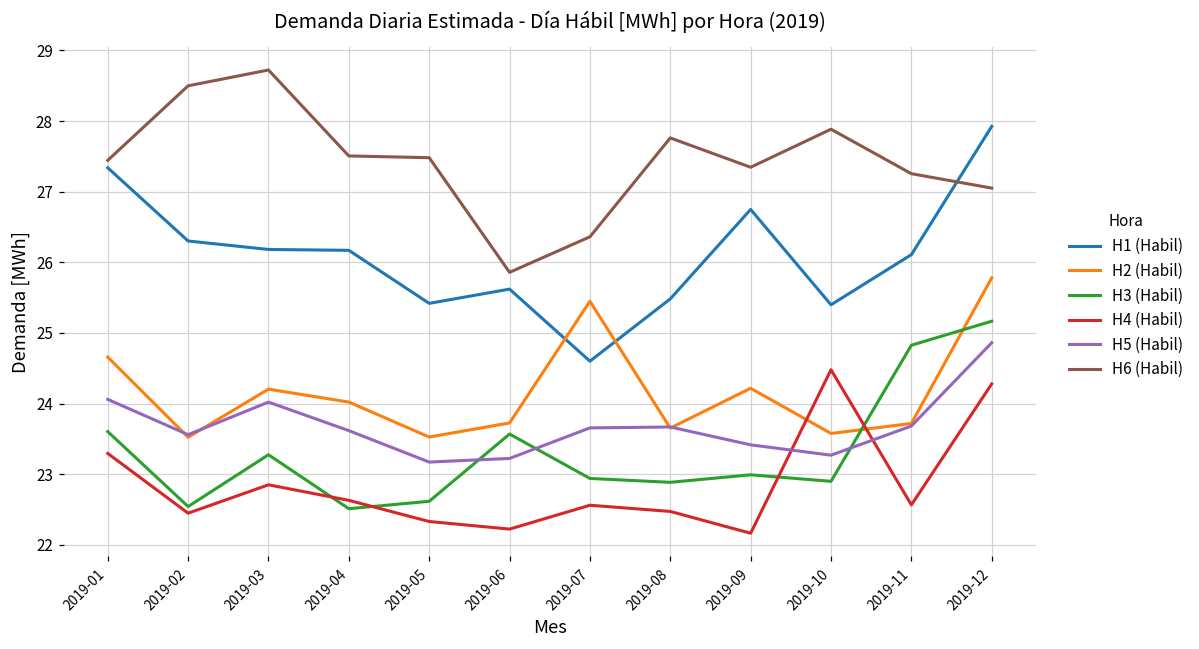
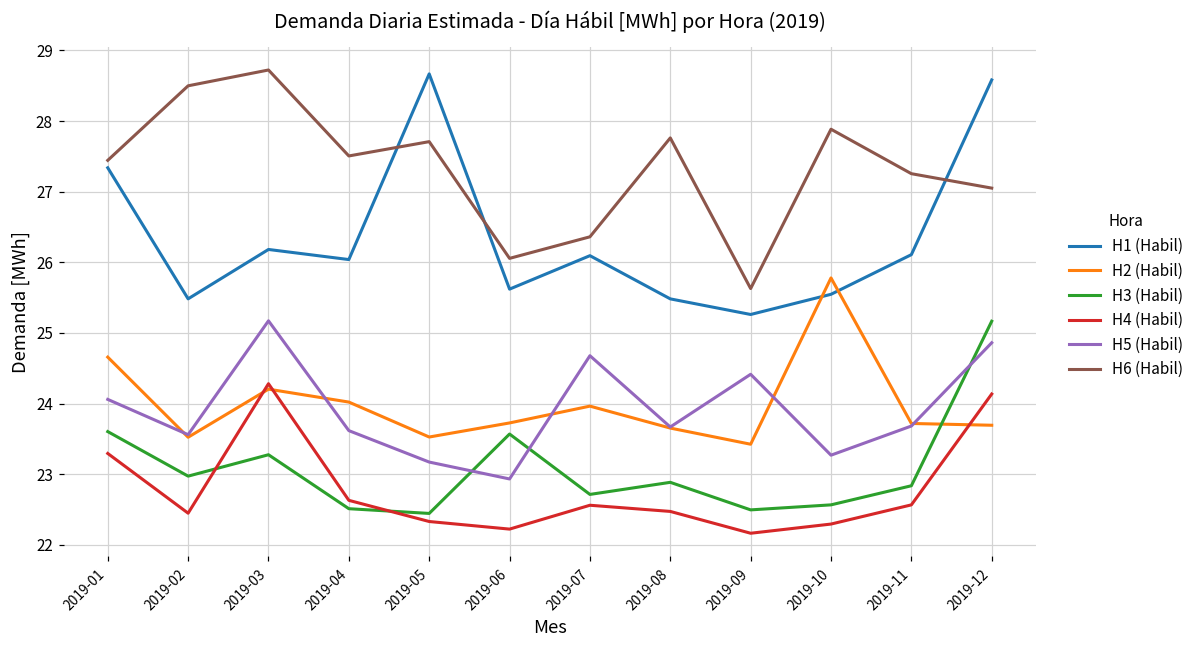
  {
    "H1 (Habil)": {
      "2019-01": 27.3,
-     "2019-02": 26.3,
+     "2019-02": 25.5,
      "2019-03": 26.2,
-     "2019-04": 26.2,
-     "2019-05": 25.4,
+     "2019-04": 26.0,
+     "2019-05": 28.7,
      "2019-06": 25.6,
-     "2019-07": 24.6,
+     "2019-07": 26.1,
      "2019-08": 25.5,
-     "2019-09": 26.7,
-     "2019-10": 25.4,
+     "2019-09": 25.3,
+     "2019-10": 25.5,
      "2019-11": 26.1,
-     "2019-12": 27.9
+     "2019-12": 28.6
    },
    "H2 (Habil)": {
      "2019-01": 24.7,
      "2019-03": 24.2,
      "2019-04": 24.0,
      "2019-05": 23.5,
      "2019-06": 23.7,
-     "2019-07": 25.4,
-     "2019-09": 24.2,
-     "2019-10": 23.6,
-     "2019-12": 25.8
+     "2019-07": 24.0,
+     "2019-09": 23.4,
+     "2019-10": 25.8,
+     "2019-12": 23.7
    },
    "H3 (Habil)": {
      "2019-01": 23.6,
-     "2019-02": 22.5,
+     "2019-02": 23.0,
      "2019-03": 23.3,
      "2019-04": 22.5,
-     "2019-05": 22.6,
+     "2019-05": 22.4,
      "2019-06": 23.6,
-     "2019-07": 22.9,
+     "2019-07": 22.7,
      "2019-08": 22.9,
-     "2019-09": 23.0,
-     "2019-10": 22.9,
-     "2019-11": 24.8,
+     "2019-09": 22.5,
+     "2019-10": 22.6,
+     "2019-11": 22.8,
      "2019-12": 25.2
    },
    "H4 (Habil)": {
      "2019-01": 23.3,
      "2019-02": 22.4,
-     "2019-03": 22.9,
+     "2019-03": 24.3,
      "2019-04": 22.6,
      "2019-05": 22.3,
      "2019-06": 22.2,
      "2019-07": 22.6,
      "2019-08": 22.5,
      "2019-09": 22.2,
-     "2019-10": 24.5,
+     "2019-10": 22.3,
      "2019-11": 22.6,
-     "2019-12": 24.3
+     "2019-12": 24.1
    },
    "H5 (Habil)": {
      "2019-01": 24.1,
-     "2019-03": 24.0,
+     "2019-03": 25.2,
      "2019-04": 23.6,
      "2019-05": 23.2,
-     "2019-06": 23.2,
-     "2019-07": 23.7,
-     "2019-09": 23.4,
+     "2019-06": 22.9,
+     "2019-07": 24.7,
+     "2019-09": 24.4,
      "2019-10": 23.3,
      "2019-12": 24.9
    },
    "H6 (Habil)": {
      "2019-01": 27.4,
      "2019-02": 28.5,
      "2019-03": 28.7,
      "2019-04": 27.5,
-     "2019-05": 27.5,
-     "2019-06": 25.9,
+     "2019-05": 27.7,
+     "2019-06": 26.1,
      "2019-07": 26.4,
      "2019-08": 27.8,
-     "2019-09": 27.3,
+     "2019-09": 25.6,
      "2019-10": 27.9,
      "2019-11": 27.3,
      "2019-12": 27.1
    }
  }
